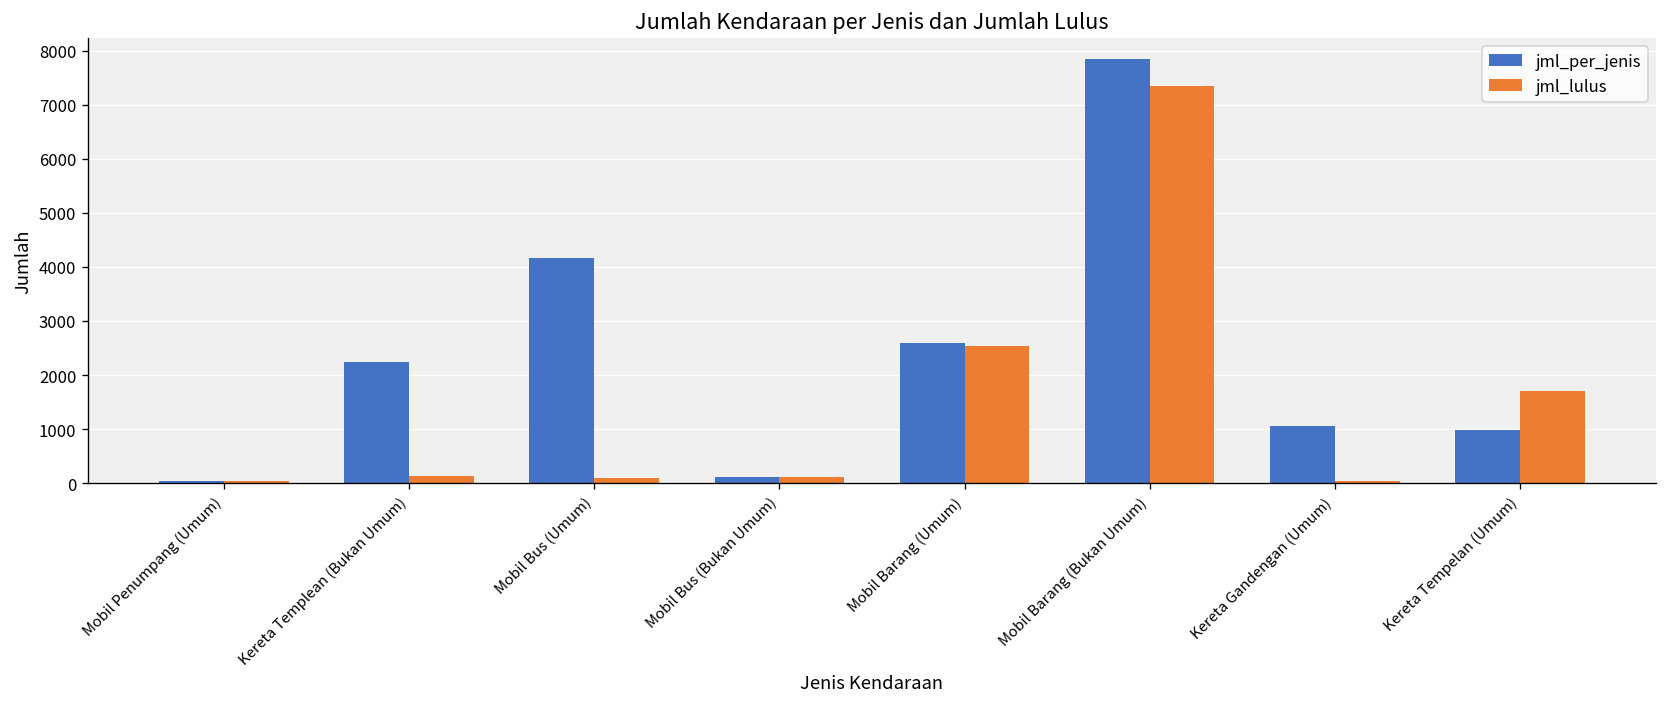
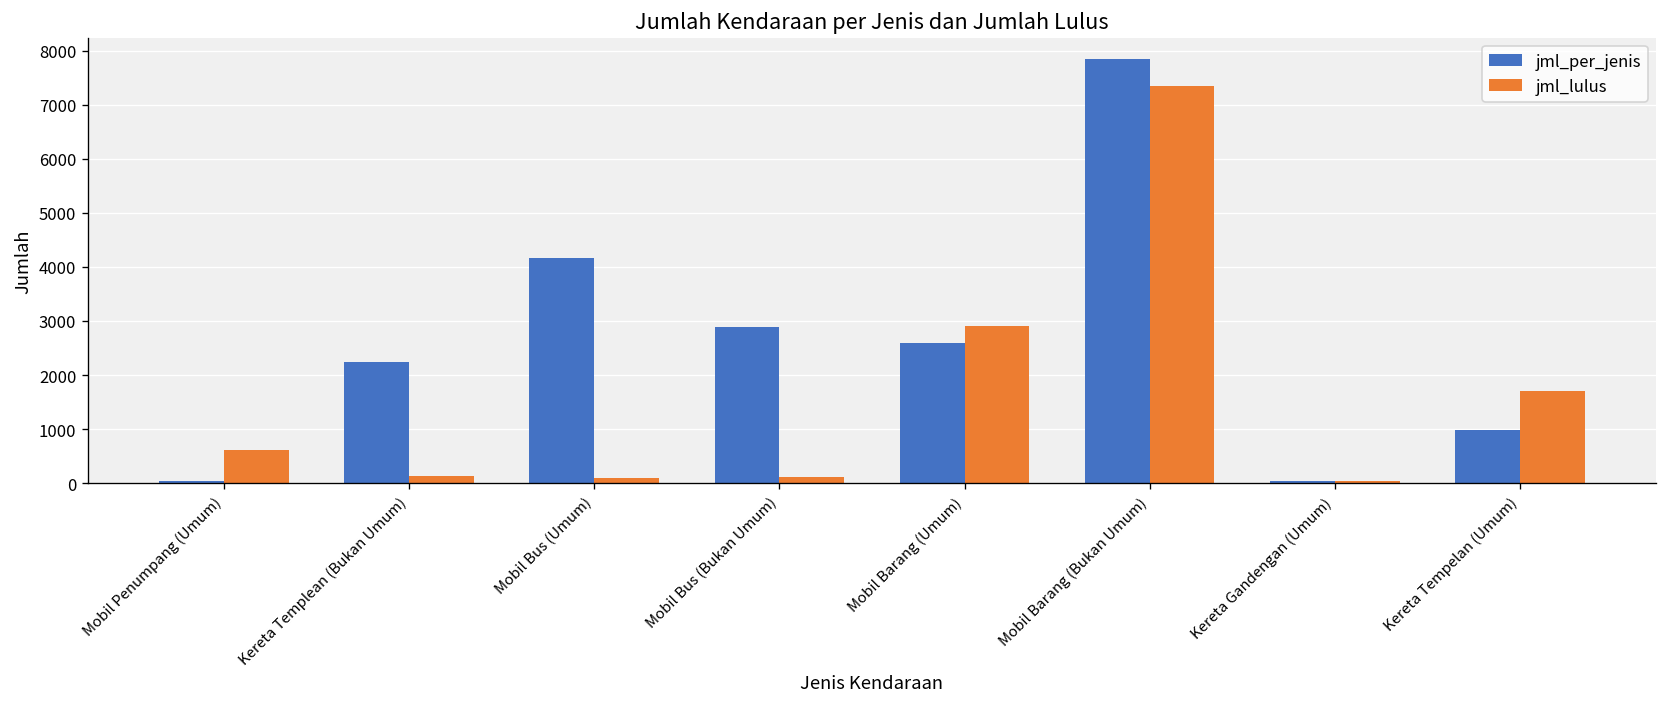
  {
    "jml_per_jenis": {
      "Kereta Templean (Bukan Umum)": 2200,
      "Mobil Bus (Umum)": 4200,
-     "Mobil Bus (Bukan Umum)": 100,
+     "Mobil Bus (Bukan Umum)": 2900,
      "Mobil Barang (Umum)": 2600,
      "Mobil Barang (Bukan Umum)": 7800,
-     "Kereta Gandengan (Umum)": 1100,
+     "Kereta Gandengan (Umum)": 0,
      "Kereta Tempelan (Umum)": 1000
    },
    "jml_lulus": {
-     "Mobil Penumpang (Umum)": 0,
+     "Mobil Penumpang (Umum)": 600,
      "Kereta Templean (Bukan Umum)": 100,
      "Mobil Bus (Umum)": 100,
      "Mobil Bus (Bukan Umum)": 100,
-     "Mobil Barang (Umum)": 2500,
+     "Mobil Barang (Umum)": 2900,
      "Mobil Barang (Bukan Umum)": 7400,
      "Kereta Tempelan (Umum)": 1700
    }
  }
